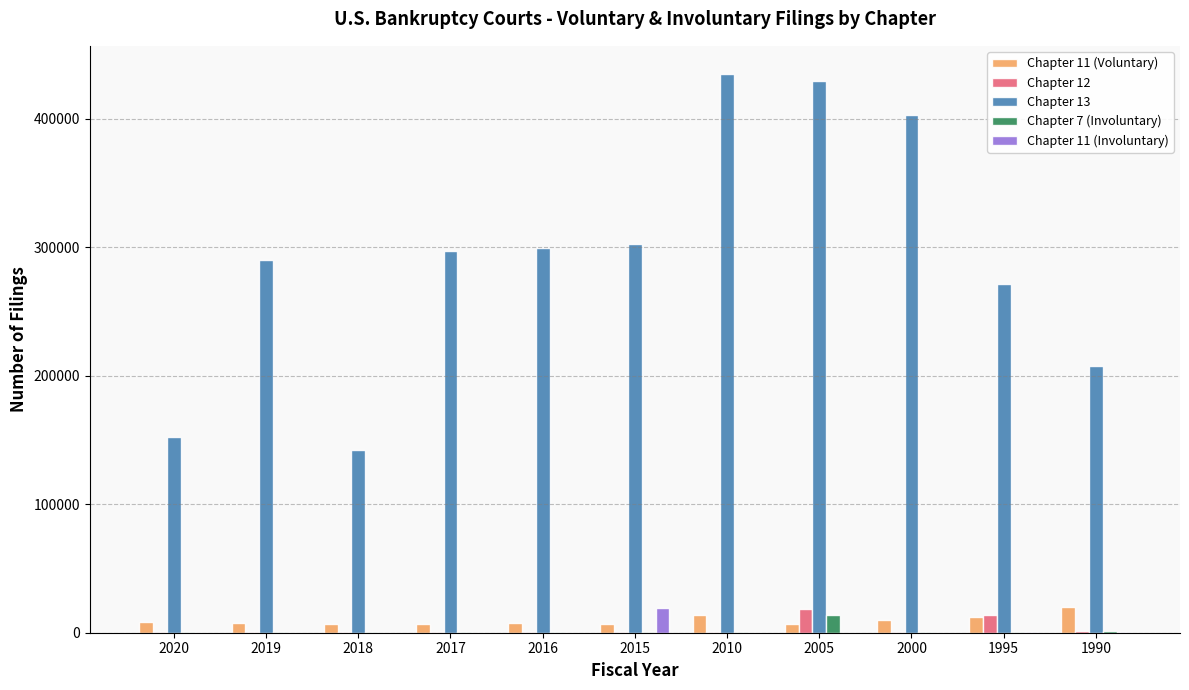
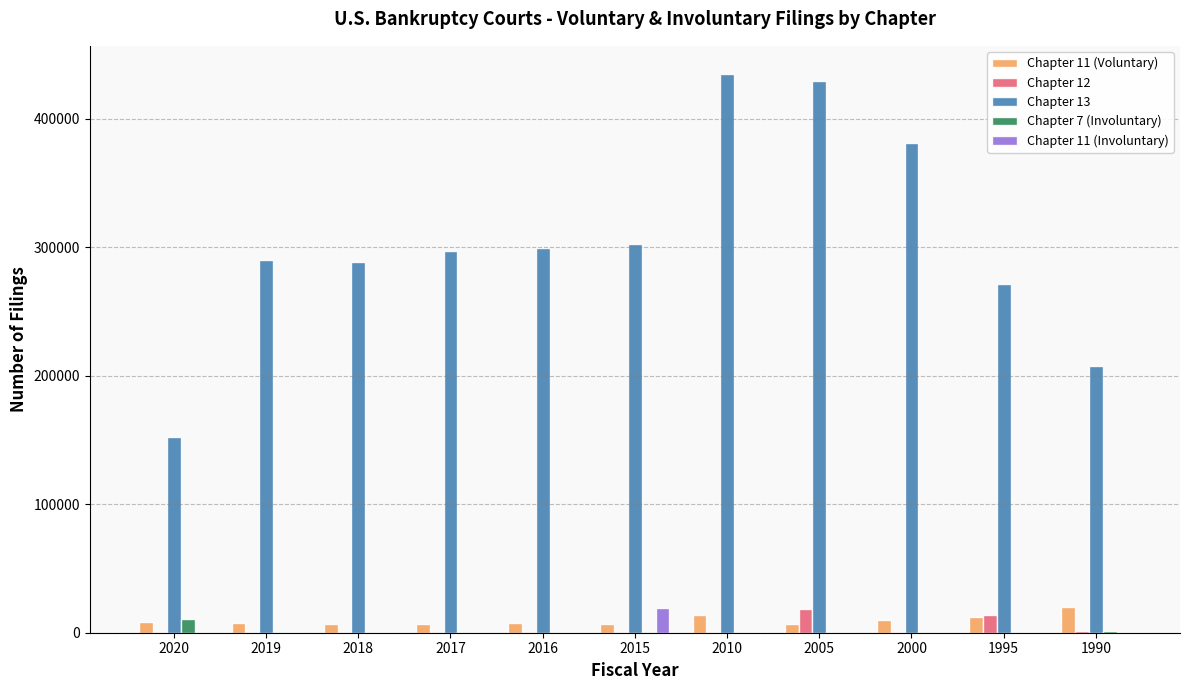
  {
    "Chapter 11 (Voluntary)": {
      "2020": 8000,
      "2019": 7000,
      "2018": 7000,
      "2017": 7000,
      "2016": 7000,
      "2015": 7000,
      "2010": 14000,
      "2005": 7000,
      "2000": 10000,
      "1995": 12000,
      "1990": 20000
    },
    "Chapter 12": {
      "2005": 18000,
      "1995": 14000
    },
    "Chapter 13": {
      "2020": 152000,
      "2019": 290000,
-     "2018": 142000,
+     "2018": 289000,
      "2017": 297000,
      "2016": 299000,
      "2015": 303000,
      "2010": 435000,
      "2005": 429000,
-     "2000": 403000,
+     "2000": 381000,
      "1995": 272000,
      "1990": 207000
    },
    "Chapter 7 (Involuntary)": {
-     "2020": 0,
-     "2005": 14000
+     "2020": 11000,
+     "2005": 0
    },
    "Chapter 11 (Involuntary)": {
      "2015": 19000
    }
  }
